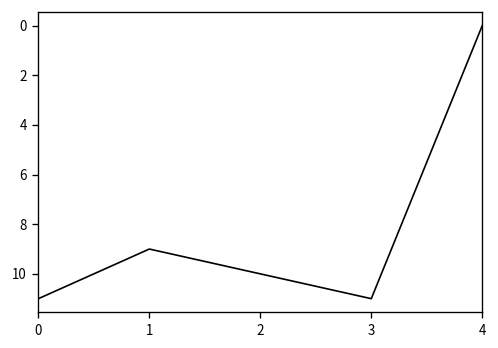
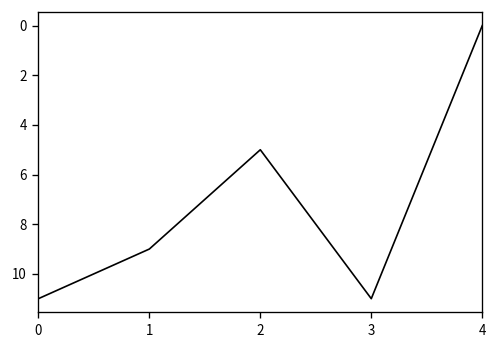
  {
    "0": 11,
    "1": 9,
-   "2": 10,
+   "2": 5,
    "3": 11,
    "4": 0
  }
